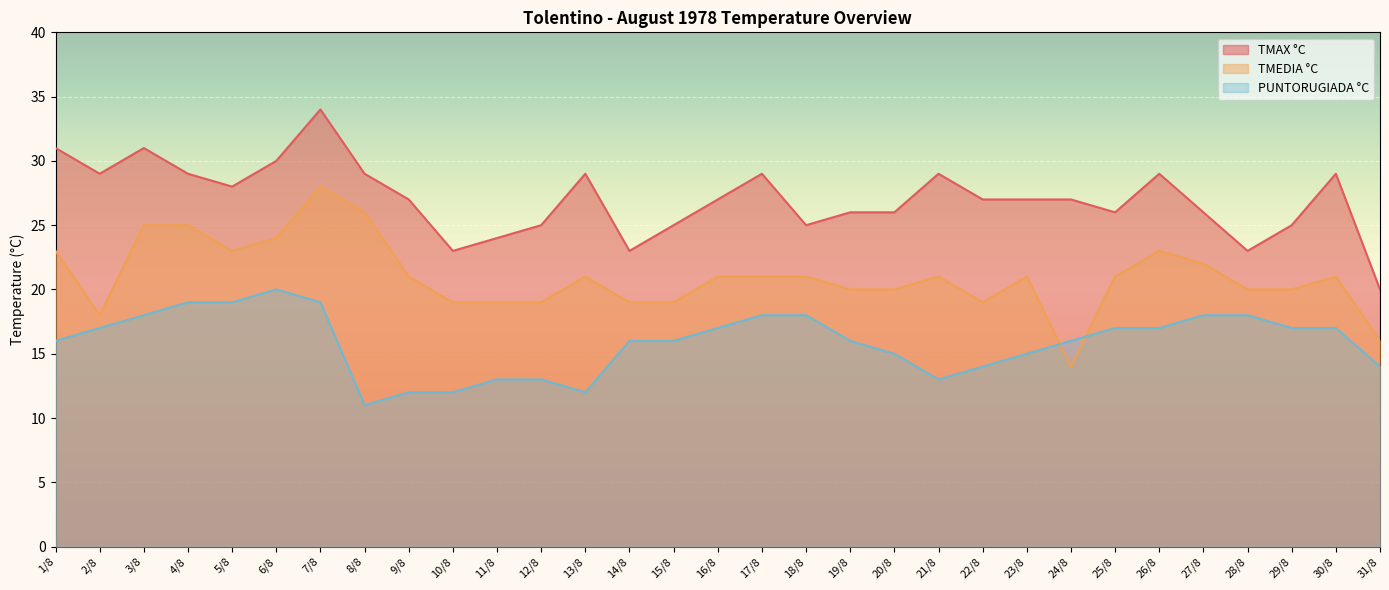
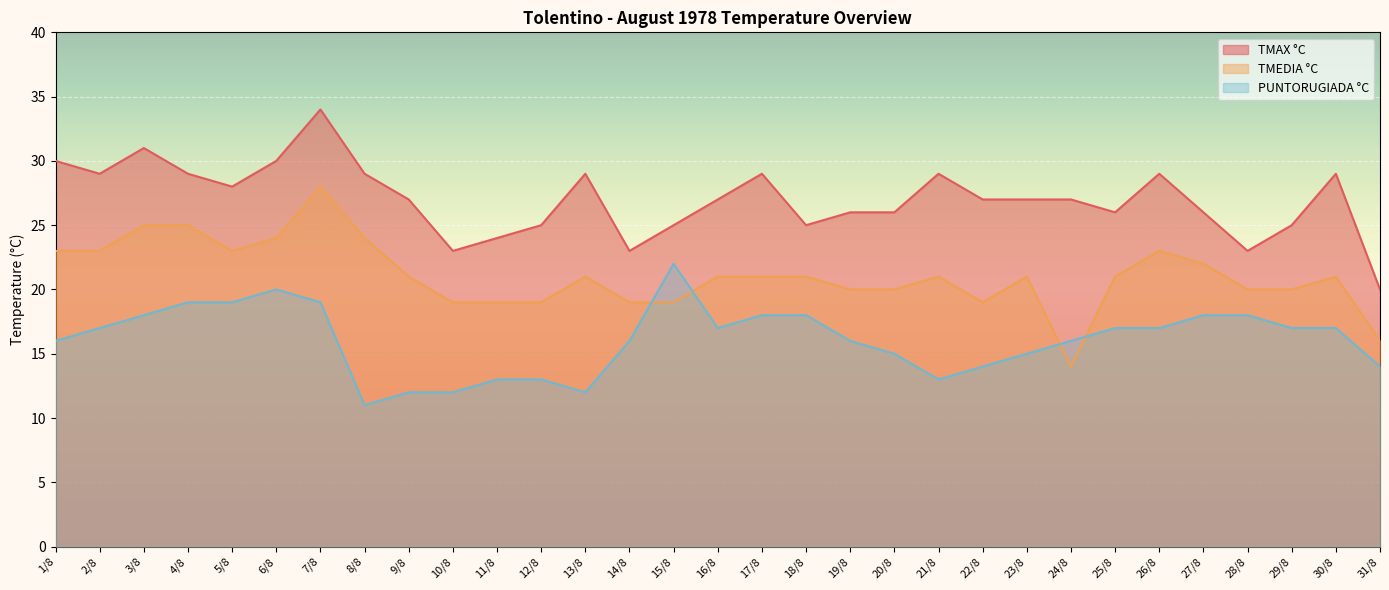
  {
    "TMAX °C": {
-     "1/8": 31,
+     "1/8": 30,
      "2/8": 29,
      "3/8": 31,
      "4/8": 29,
      "5/8": 28,
      "6/8": 30,
      "7/8": 34,
      "8/8": 29,
      "9/8": 27,
      "10/8": 23,
      "11/8": 24,
      "12/8": 25,
      "13/8": 29,
      "14/8": 23,
      "15/8": 25,
      "16/8": 27,
      "17/8": 29,
      "18/8": 25,
      "19/8": 26,
      "20/8": 26,
      "21/8": 29,
      "22/8": 27,
      "23/8": 27,
      "24/8": 27,
      "25/8": 26,
      "26/8": 29,
      "27/8": 26,
      "28/8": 23,
      "29/8": 25,
      "30/8": 29,
      "31/8": 20
    },
    "TMEDIA °C": {
      "1/8": 23,
-     "2/8": 18,
+     "2/8": 23,
      "3/8": 25,
      "4/8": 25,
      "5/8": 23,
      "6/8": 24,
      "7/8": 28,
-     "8/8": 26,
+     "8/8": 24,
      "9/8": 21,
      "10/8": 19,
      "11/8": 19,
      "12/8": 19,
      "13/8": 21,
      "14/8": 19,
      "15/8": 19,
      "16/8": 21,
      "17/8": 21,
      "18/8": 21,
      "19/8": 20,
      "20/8": 20,
      "21/8": 21,
      "22/8": 19,
      "23/8": 21,
      "24/8": 14,
      "25/8": 21,
      "26/8": 23,
      "27/8": 22,
      "28/8": 20,
      "29/8": 20,
      "30/8": 21,
      "31/8": 16
    },
    "PUNTORUGIADA °C": {
      "1/8": 16,
      "2/8": 17,
      "3/8": 18,
      "4/8": 19,
      "5/8": 19,
      "6/8": 20,
      "7/8": 19,
      "8/8": 11,
      "9/8": 12,
      "10/8": 12,
      "11/8": 13,
      "12/8": 13,
      "13/8": 12,
      "14/8": 16,
-     "15/8": 16,
+     "15/8": 22,
      "16/8": 17,
      "17/8": 18,
      "18/8": 18,
      "19/8": 16,
      "20/8": 15,
      "21/8": 13,
      "22/8": 14,
      "23/8": 15,
      "24/8": 16,
      "25/8": 17,
      "26/8": 17,
      "27/8": 18,
      "28/8": 18,
      "29/8": 17,
      "30/8": 17,
      "31/8": 14
    }
  }
